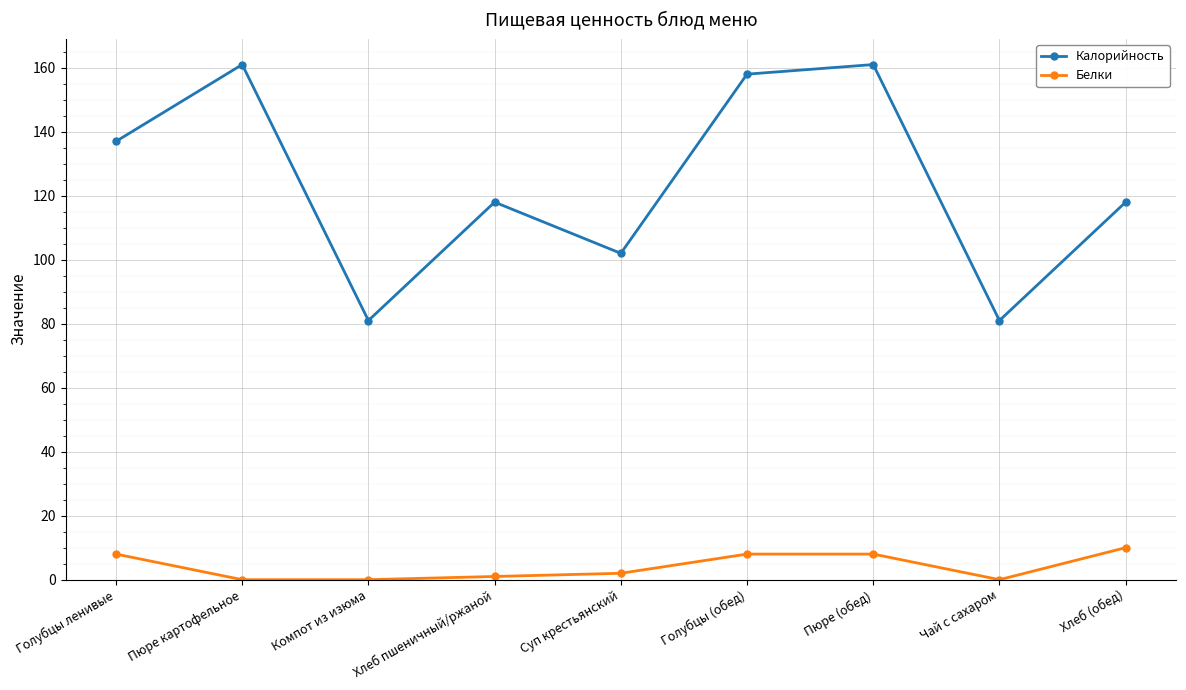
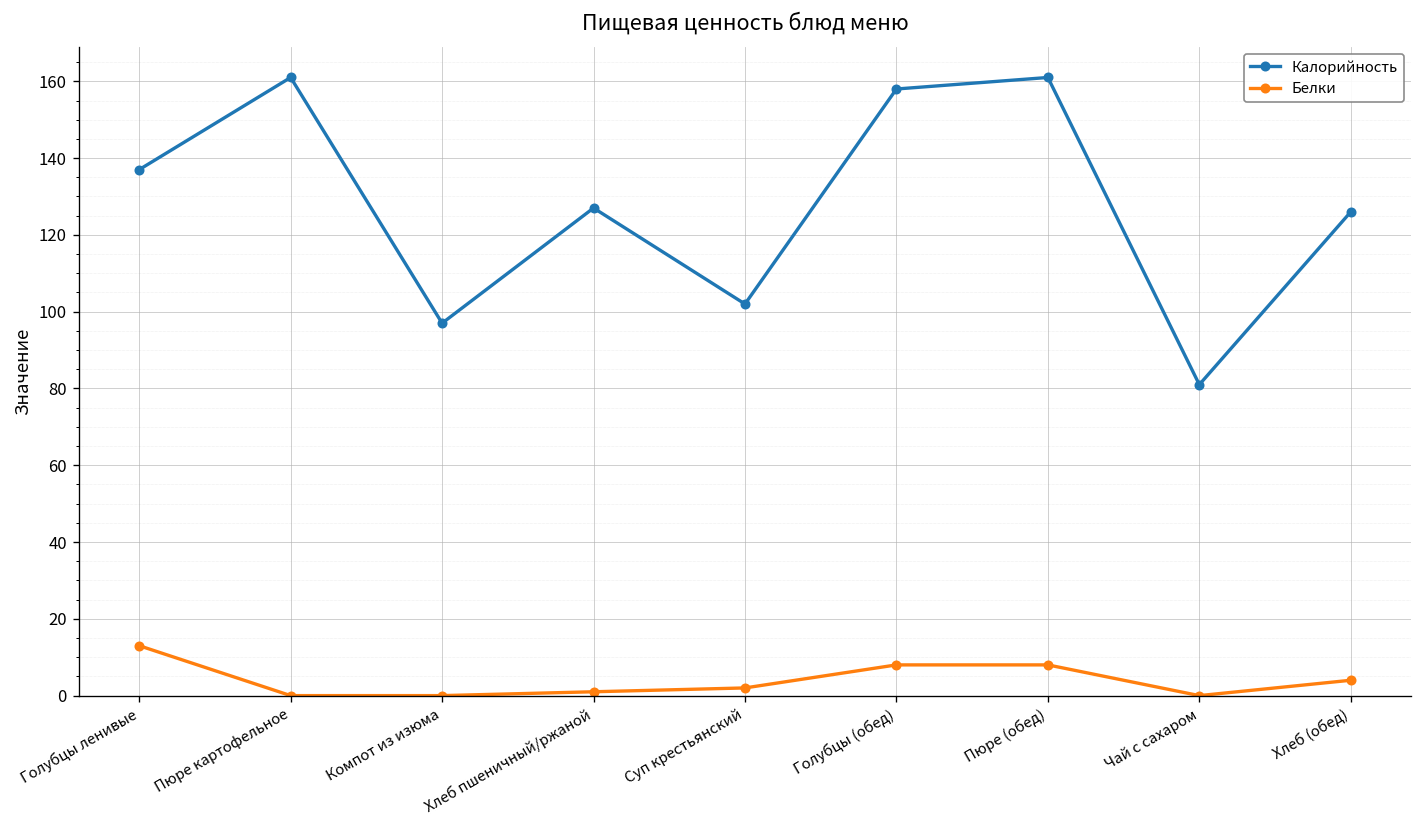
  {
    "Калорийность": {
      "Голубцы ленивые": 137,
      "Пюре картофельное": 161,
-     "Компот из изюма": 81,
-     "Хлеб пшеничный/ржаной": 118,
+     "Компот из изюма": 97,
+     "Хлеб пшеничный/ржаной": 127,
      "Суп крестьянский": 102,
      "Голубцы (обед)": 158,
      "Пюре (обед)": 161,
      "Чай с сахаром": 81,
-     "Хлеб (обед)": 118
+     "Хлеб (обед)": 126
    },
    "Белки": {
-     "Голубцы ленивые": 8,
+     "Голубцы ленивые": 13,
      "Пюре картофельное": 0,
      "Компот из изюма": 0,
      "Хлеб пшеничный/ржаной": 1,
      "Суп крестьянский": 2,
      "Голубцы (обед)": 8,
      "Пюре (обед)": 8,
      "Чай с сахаром": 0,
-     "Хлеб (обед)": 10
+     "Хлеб (обед)": 4
    }
  }
